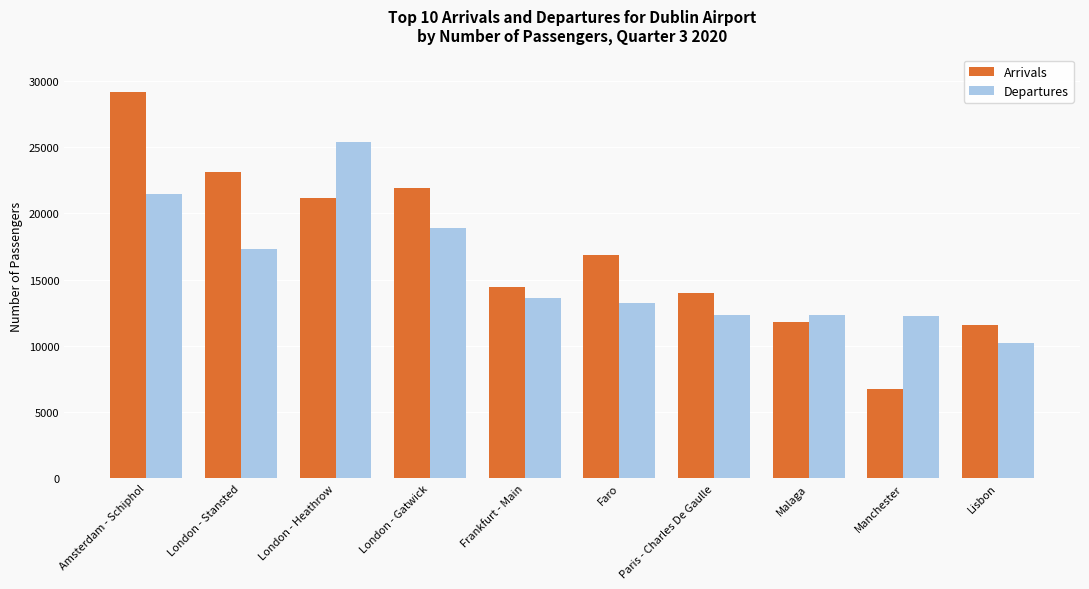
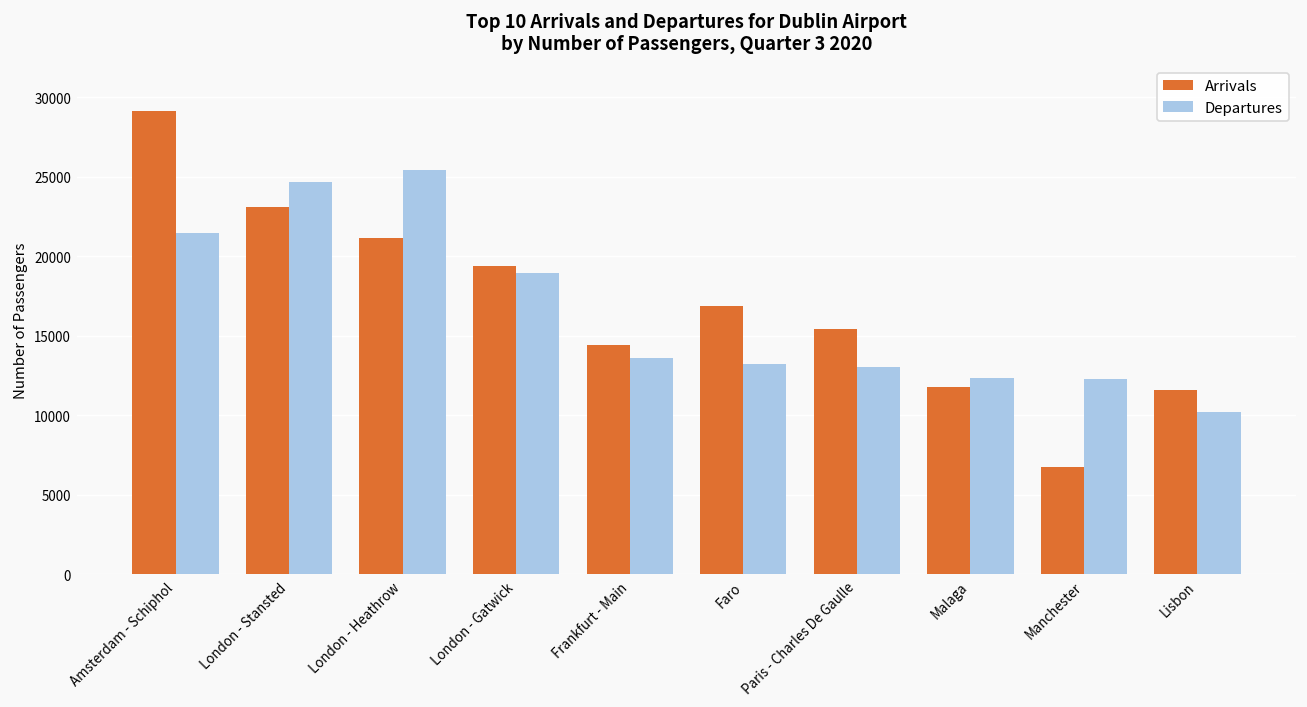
  {
    "Arrivals": {
      "Amsterdam - Schiphol": 29100,
      "London - Stansted": 23100,
      "London - Heathrow": 21100,
-     "London - Gatwick": 22000,
+     "London - Gatwick": 19400,
      "Frankfurt - Main": 14400,
      "Faro": 16900,
-     "Paris - Charles De Gaulle": 14000,
+     "Paris - Charles De Gaulle": 15400,
      "Malaga": 11800,
      "Manchester": 6700,
      "Lisbon": 11600
    },
    "Departures": {
      "Amsterdam - Schiphol": 21400,
-     "London - Stansted": 17300,
+     "London - Stansted": 24700,
      "London - Heathrow": 25400,
      "London - Gatwick": 18900,
      "Frankfurt - Main": 13600,
      "Faro": 13200,
-     "Paris - Charles De Gaulle": 12300,
+     "Paris - Charles De Gaulle": 13000,
      "Malaga": 12400,
      "Manchester": 12300,
      "Lisbon": 10200
    }
  }
